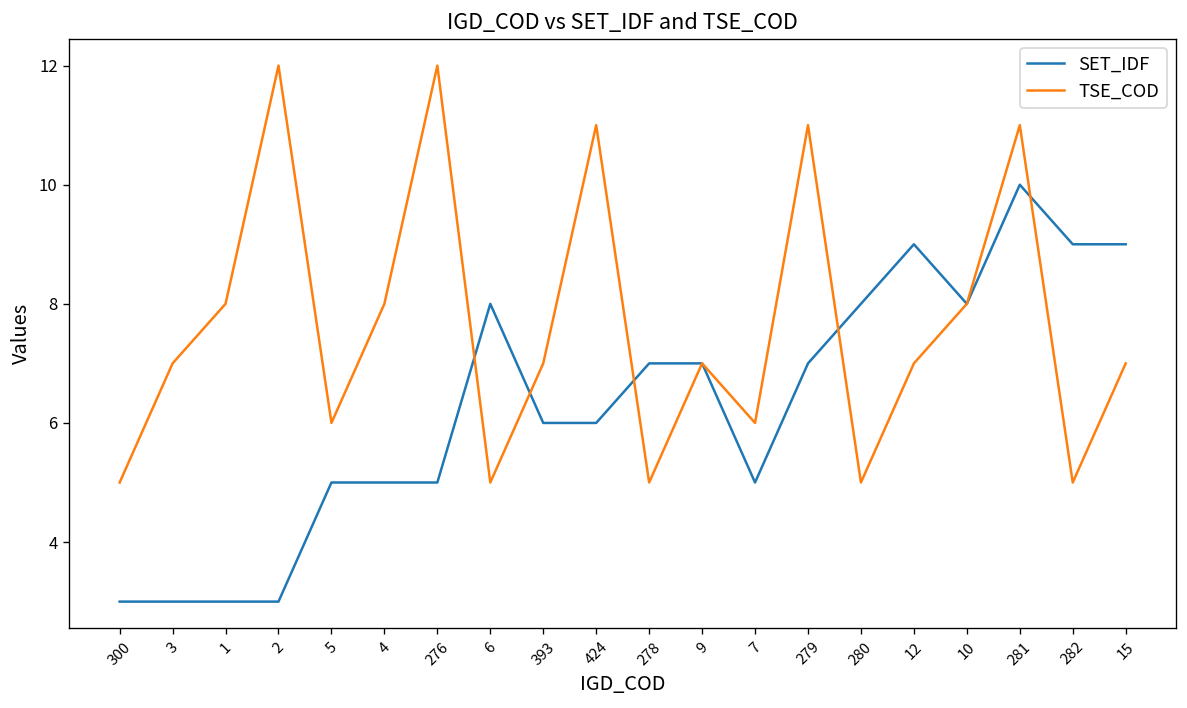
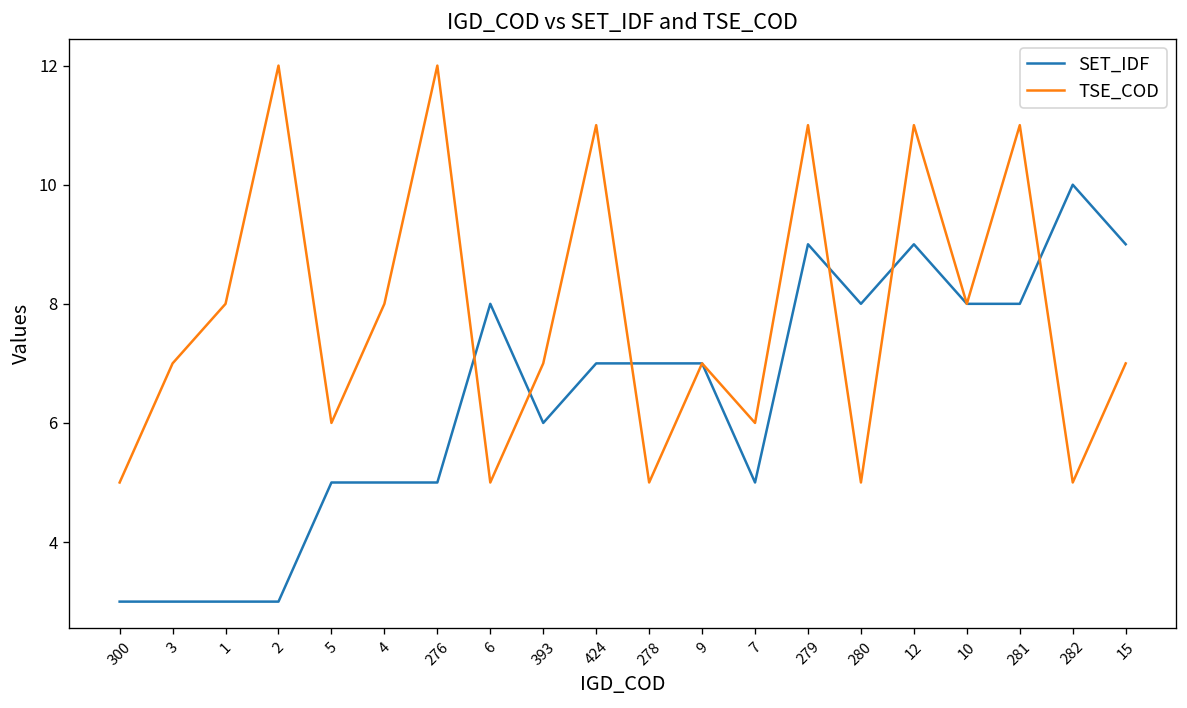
  {
    "SET_IDF": {
      "300": 3,
      "3": 3,
      "1": 3,
      "2": 3,
      "5": 5,
      "4": 5,
      "276": 5,
      "6": 8,
      "393": 6,
-     "424": 6,
+     "424": 7,
      "278": 7,
      "7": 5,
-     "279": 7,
+     "279": 9,
      "280": 8,
      "12": 9,
-     "281": 10,
-     "282": 9,
+     "281": 8,
+     "282": 10,
      "15": 9
    },
    "TSE_COD": {
      "300": 5,
      "3": 7,
      "1": 8,
      "2": 12,
      "5": 6,
      "4": 8,
      "276": 12,
      "6": 5,
      "393": 7,
      "424": 11,
      "278": 5,
      "7": 6,
      "279": 11,
      "280": 5,
-     "12": 7,
+     "12": 11,
      "281": 11,
      "282": 5,
      "15": 7
    }
  }
